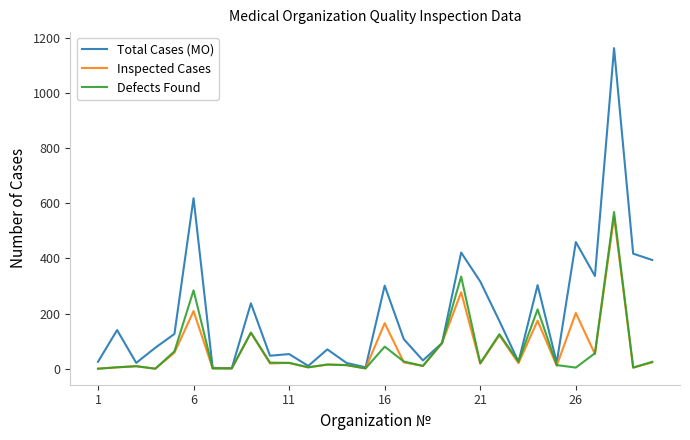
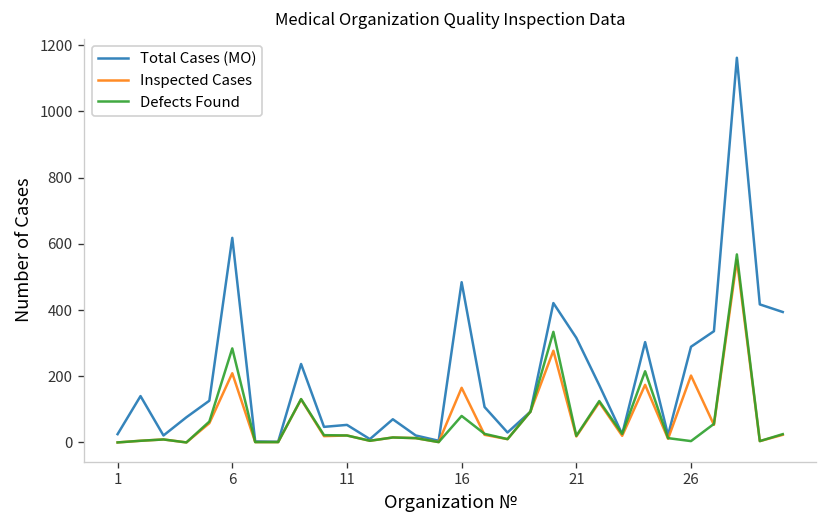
  {
    "Total Cases (MO)": {
      "1": 30,
      "6": 620,
      "11": 50,
-     "16": 300,
+     "16": 480,
      "21": 320,
-     "26": 460
+     "26": 290
    },
    "Inspected Cases": {
      "6": 210,
      "16": 170,
      "26": 200
    },
    "Defects Found": {
      "6": 280,
      "16": 80,
      "26": 0
    }
  }
